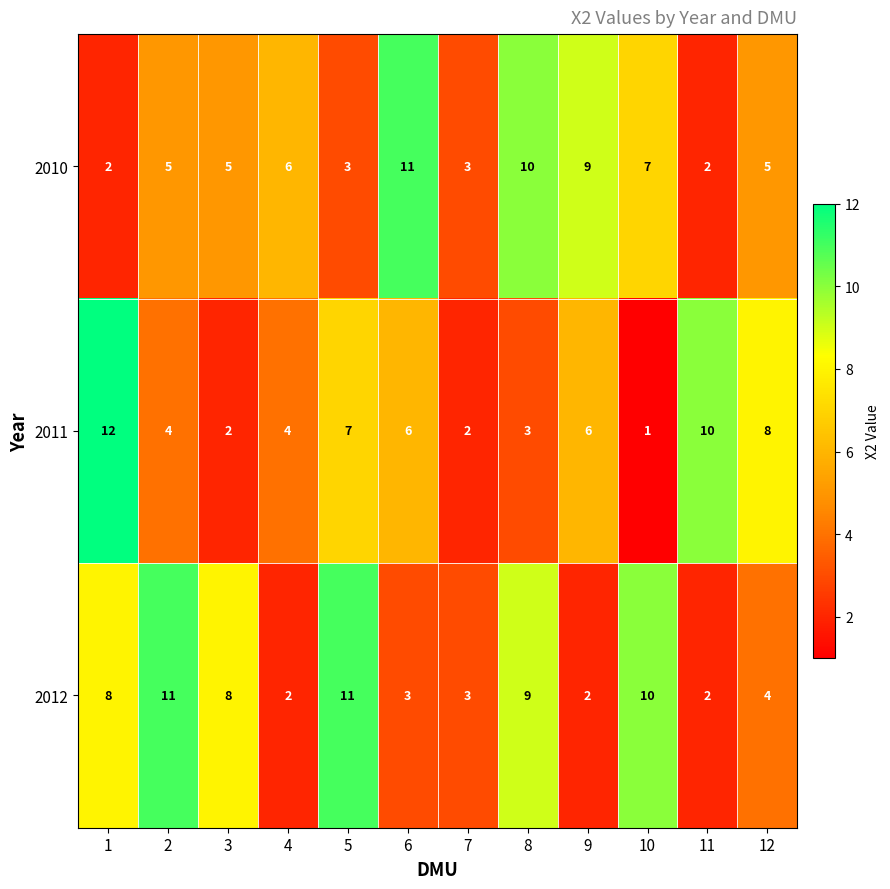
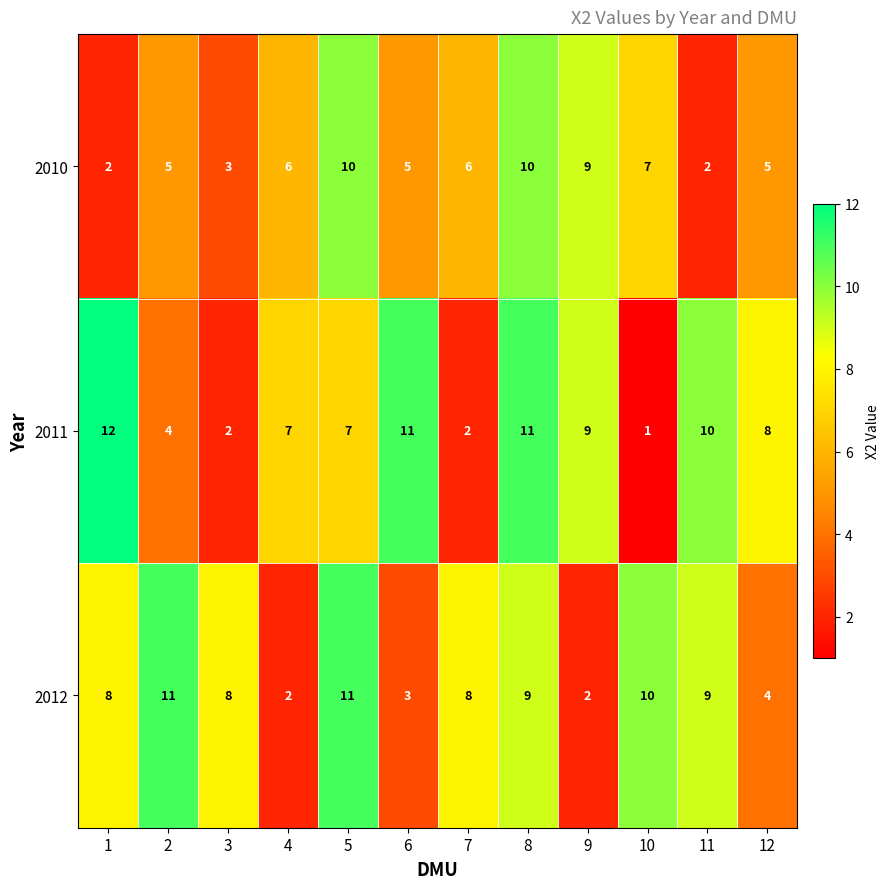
  {
    "2010": {
      "1": 2,
      "2": 5,
-     "3": 5,
+     "3": 3,
      "4": 6,
-     "5": 3,
-     "6": 11,
-     "7": 3,
+     "5": 10,
+     "6": 5,
+     "7": 6,
      "8": 10,
      "9": 9,
      "10": 7,
      "11": 2,
      "12": 5
    },
    "2011": {
      "1": 12,
      "2": 4,
      "3": 2,
-     "4": 4,
+     "4": 7,
      "5": 7,
-     "6": 6,
+     "6": 11,
      "7": 2,
-     "8": 3,
-     "9": 6,
+     "8": 11,
+     "9": 9,
      "10": 1,
      "11": 10,
      "12": 8
    },
    "2012": {
      "1": 8,
      "2": 11,
      "3": 8,
      "4": 2,
      "5": 11,
      "6": 3,
-     "7": 3,
+     "7": 8,
      "8": 9,
      "9": 2,
      "10": 10,
-     "11": 2,
+     "11": 9,
      "12": 4
    }
  }
